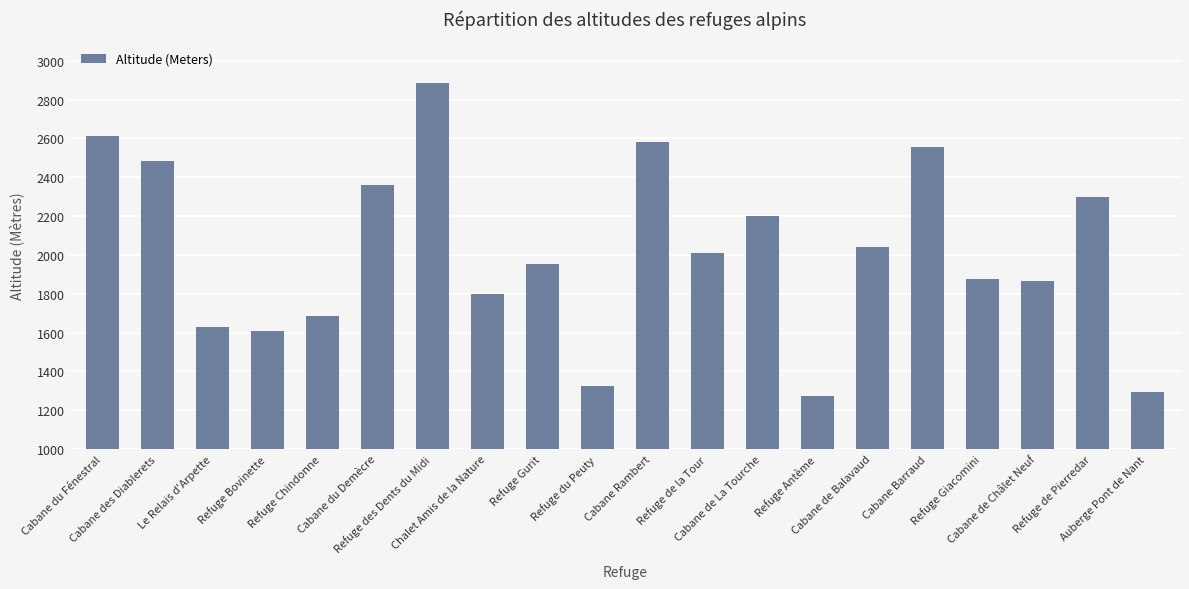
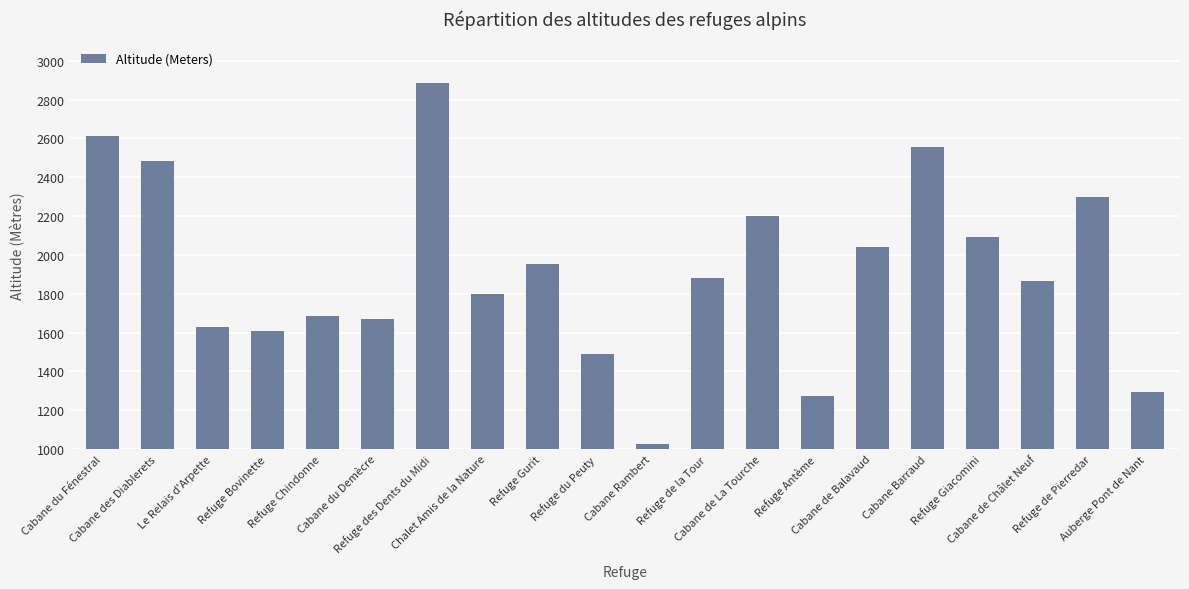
  {
    "Cabane du Fénestral": 2610,
    "Cabane des Diablerets": 2490,
    "Le Relais d'Arpette": 1630,
    "Refuge Bovinette": 1610,
    "Refuge Chindonne": 1690,
-   "Cabane du Demècre": 2360,
+   "Cabane du Demècre": 1670,
    "Refuge des Dents du Midi": 2880,
    "Chalet Amis de la Nature": 1800,
    "Refuge Gurit": 1960,
-   "Refuge du Peuty": 1330,
-   "Cabane Rambert": 2580,
-   "Refuge de la Tour": 2010,
+   "Refuge du Peuty": 1490,
+   "Cabane Rambert": 1020,
+   "Refuge de la Tour": 1880,
    "Cabane de La Tourche": 2200,
    "Refuge Antème": 1270,
    "Cabane de Balavaud": 2040,
    "Cabane Barraud": 2560,
-   "Refuge Giacomini": 1880,
+   "Refuge Giacomini": 2090,
    "Cabane de Châlet Neuf": 1870,
    "Refuge de Pierredar": 2300,
    "Auberge Pont de Nant": 1300
  }
